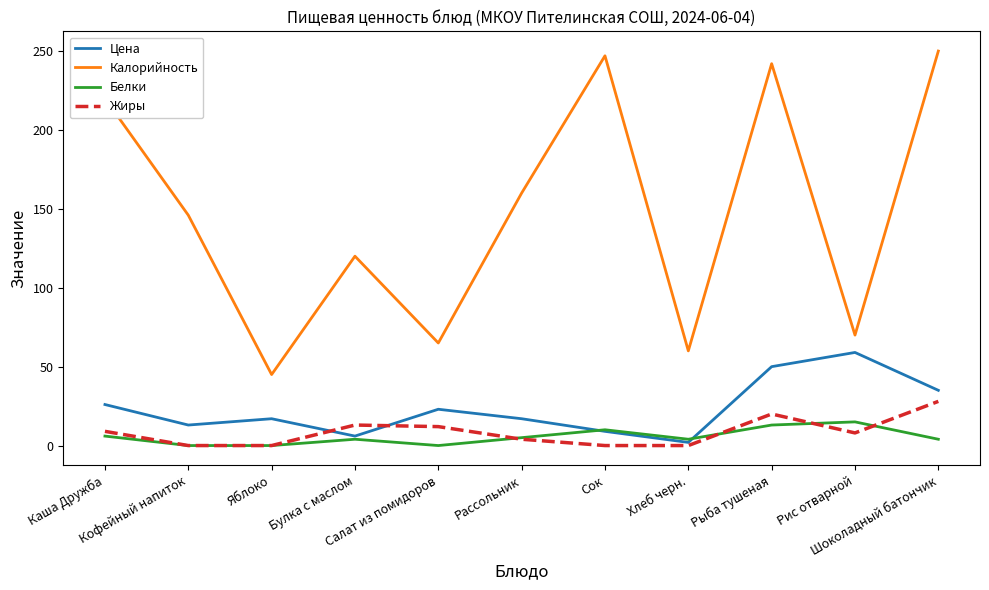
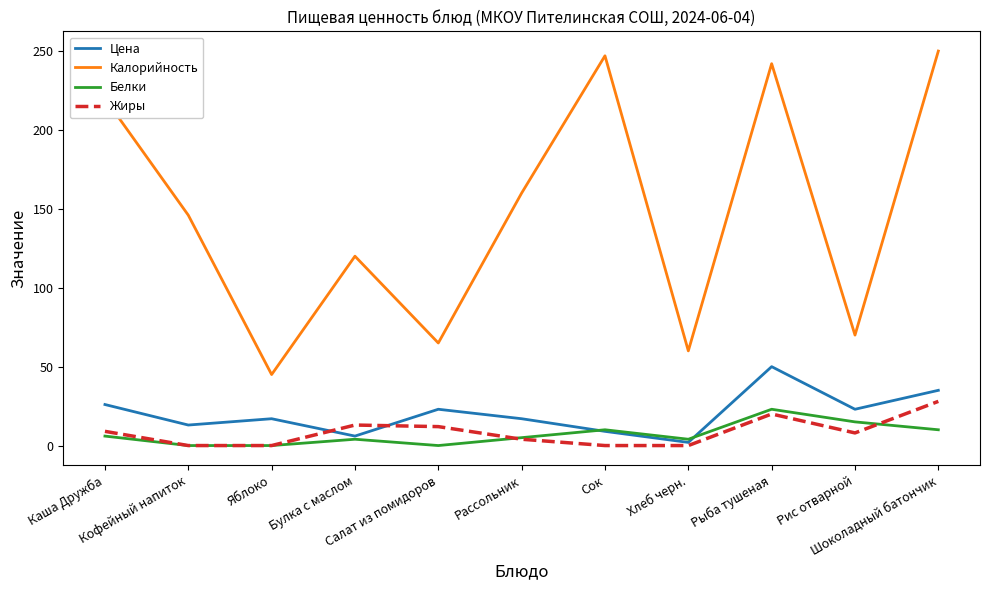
  {
    "Цена": {
      "Каша Дружба": 26,
      "Кофейный напиток": 13,
      "Яблоко": 17,
      "Булка с маслом": 6,
      "Салат из помидоров": 23,
      "Рассольник": 17,
      "Хлеб черн.": 2,
      "Рыба тушеная": 50,
-     "Рис отварной": 59,
+     "Рис отварной": 23,
      "Шоколадный батончик": 35
    },
    "Калорийность": {
      "Кофейный напиток": 146,
      "Яблоко": 45,
      "Булка с маслом": 120,
      "Салат из помидоров": 65,
      "Рассольник": 160,
      "Сок": 247,
      "Хлеб черн.": 60,
      "Рыба тушеная": 242,
      "Рис отварной": 70,
      "Шоколадный батончик": 250
    },
    "Белки": {
      "Каша Дружба": 6,
      "Булка с маслом": 4,
      "Салат из помидоров": 0,
      "Хлеб черн.": 4,
-     "Рыба тушеная": 13,
+     "Рыба тушеная": 23,
      "Рис отварной": 15,
-     "Шоколадный батончик": 4
+     "Шоколадный батончик": 10
    },
    "Жиры": {
      "Каша Дружба": 9,
      "Булка с маслом": 13,
      "Салат из помидоров": 12,
      "Сок": 0,
      "Хлеб черн.": 0,
      "Рыба тушеная": 20,
      "Рис отварной": 8,
      "Шоколадный батончик": 28
    }
  }
